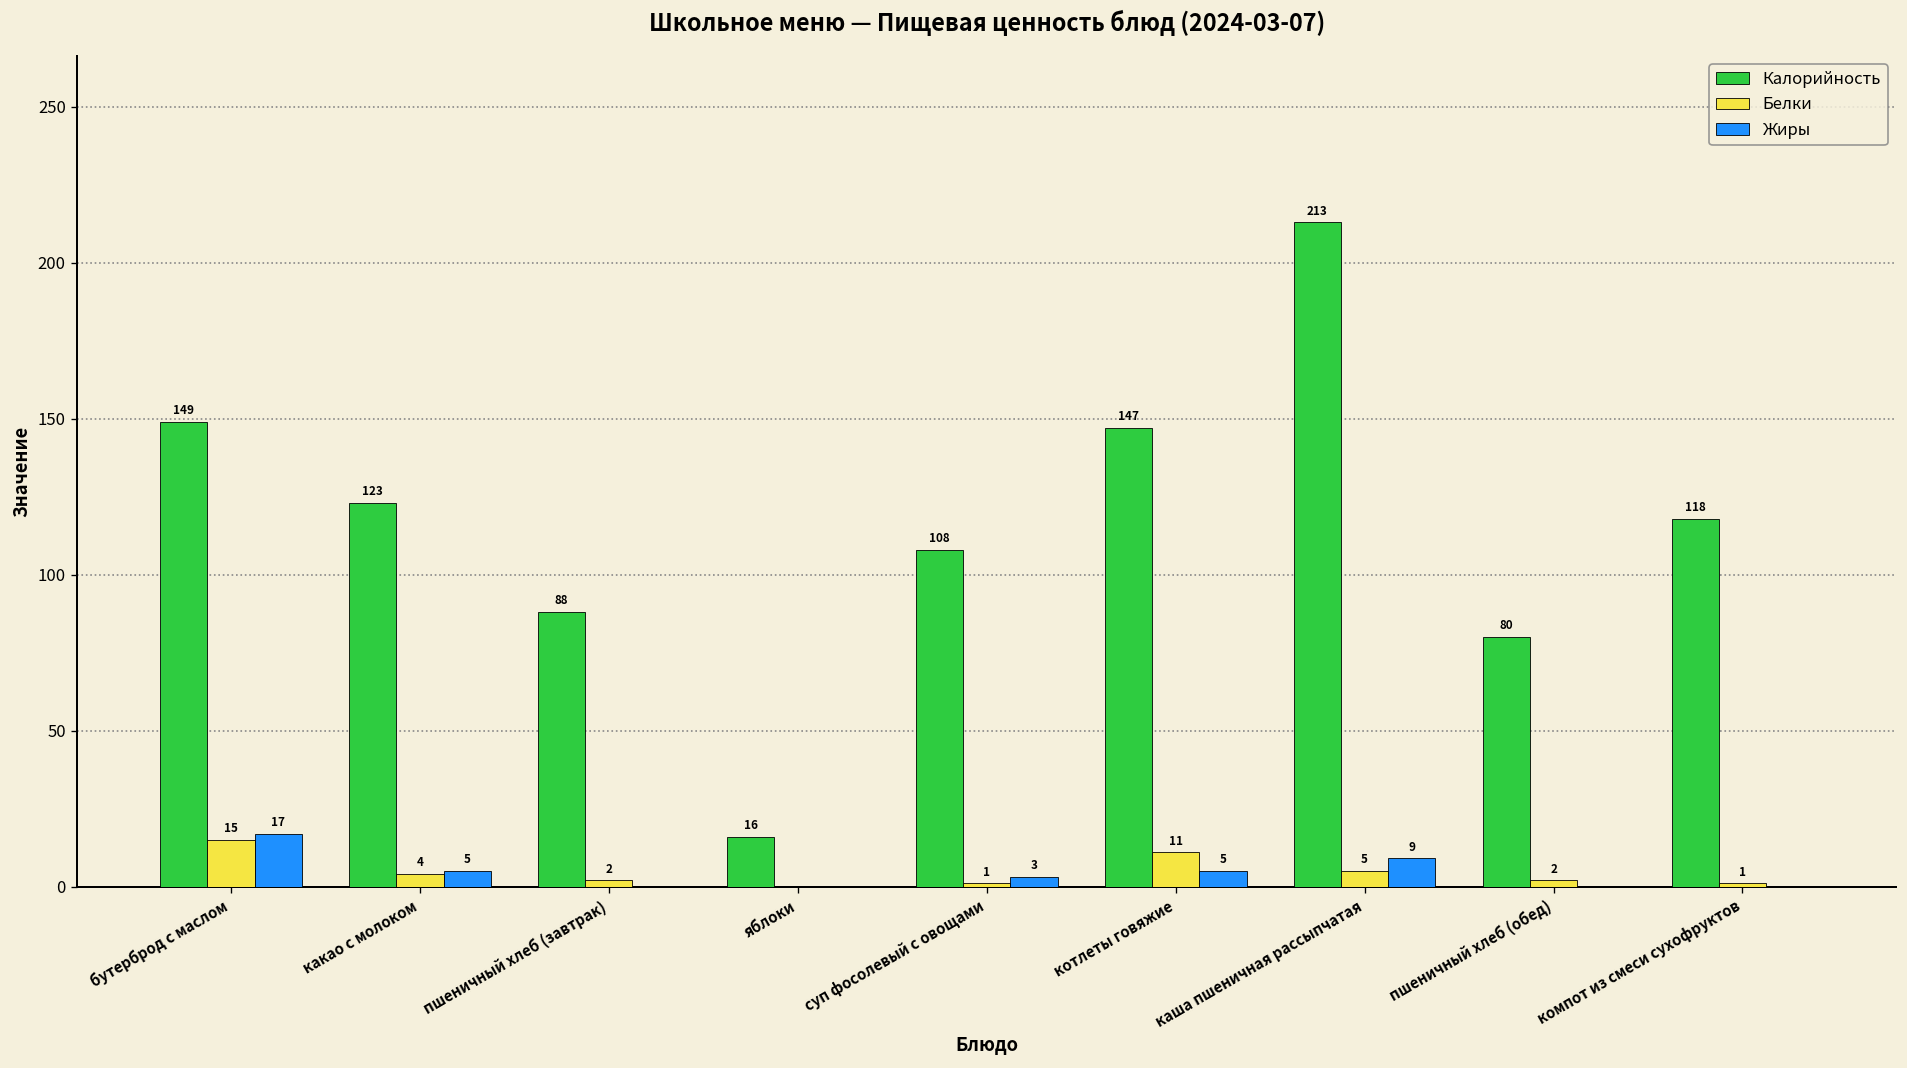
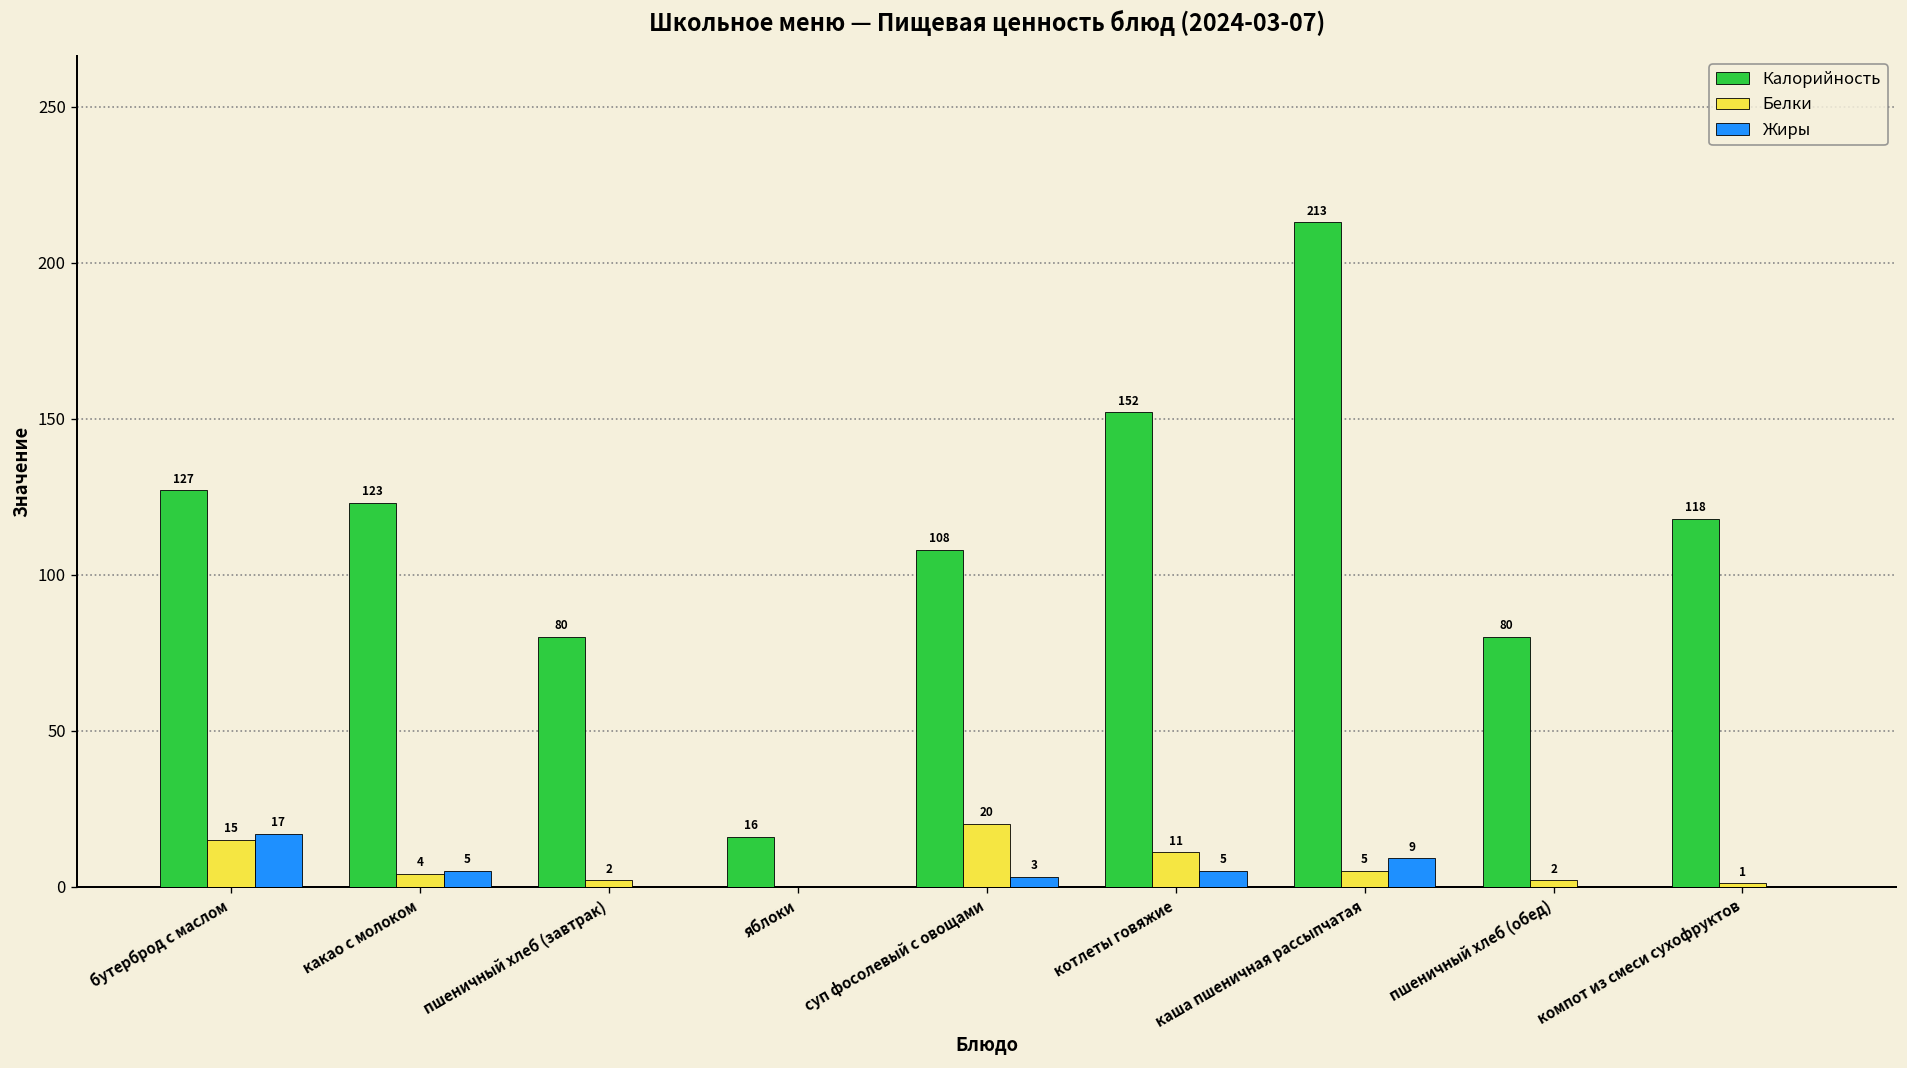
  {
    "Калорийность": {
-     "бутерброд с маслом": 149,
+     "бутерброд с маслом": 127,
      "какао с молоком": 123,
-     "пшеничный хлеб (завтрак)": 88,
+     "пшеничный хлеб (завтрак)": 80,
      "яблоки": 16,
      "суп фосолевый с овощами": 108,
-     "котлеты говяжие": 147,
+     "котлеты говяжие": 152,
      "каша пшеничная рассыпчатая": 213,
      "пшеничный хлеб (обед)": 80,
      "компот из смеси сухофруктов": 118
    },
    "Белки": {
      "бутерброд с маслом": 15,
      "какао с молоком": 4,
      "пшеничный хлеб (завтрак)": 2,
-     "суп фосолевый с овощами": 1,
+     "суп фосолевый с овощами": 20,
      "котлеты говяжие": 11,
      "каша пшеничная рассыпчатая": 5,
      "пшеничный хлеб (обед)": 2,
      "компот из смеси сухофруктов": 1
    },
    "Жиры": {
      "бутерброд с маслом": 17,
      "какао с молоком": 5,
      "суп фосолевый с овощами": 3,
      "котлеты говяжие": 5,
      "каша пшеничная рассыпчатая": 9
    }
  }
